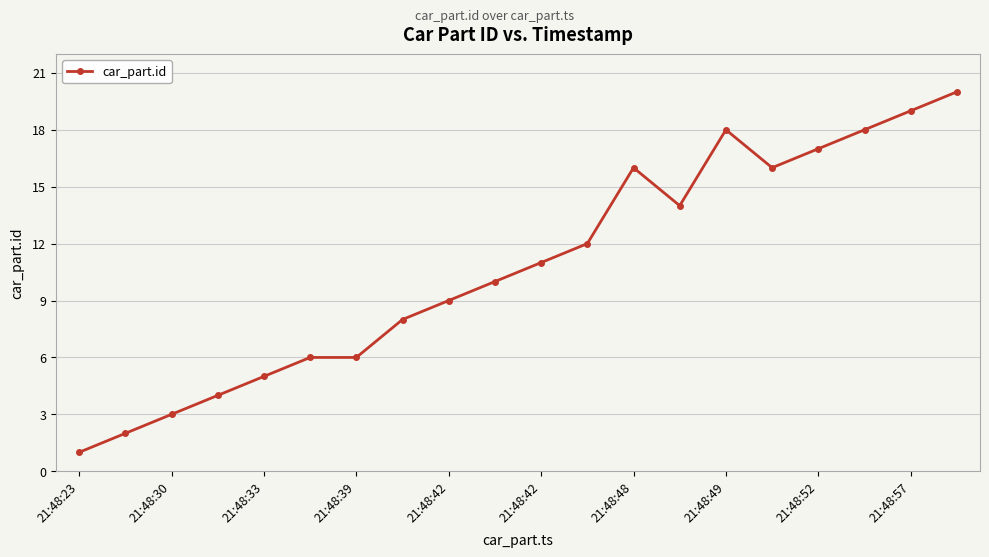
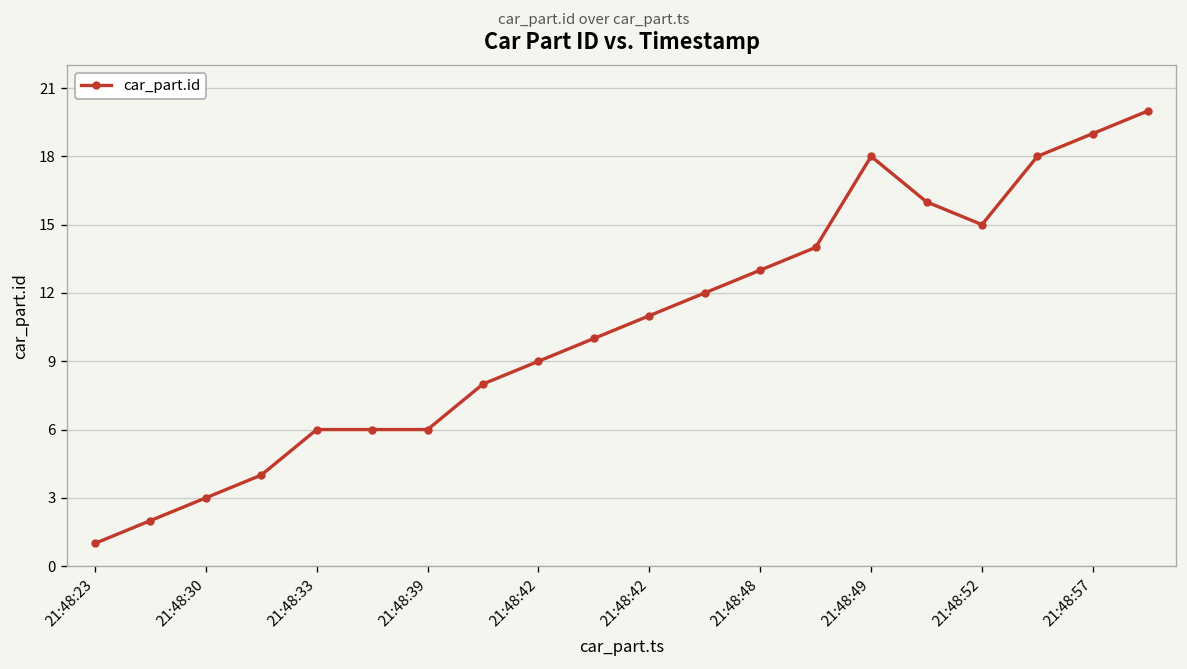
  {
    "21:48:23": 1,
    "21:48:30": 3,
-   "21:48:33": 5,
+   "21:48:33": 6,
    "21:48:39": 6,
-   "21:48:48": 16,
+   "21:48:48": 13,
    "21:48:49": 18,
-   "21:48:52": 17,
+   "21:48:52": 15,
    "21:48:57": 19
  }
